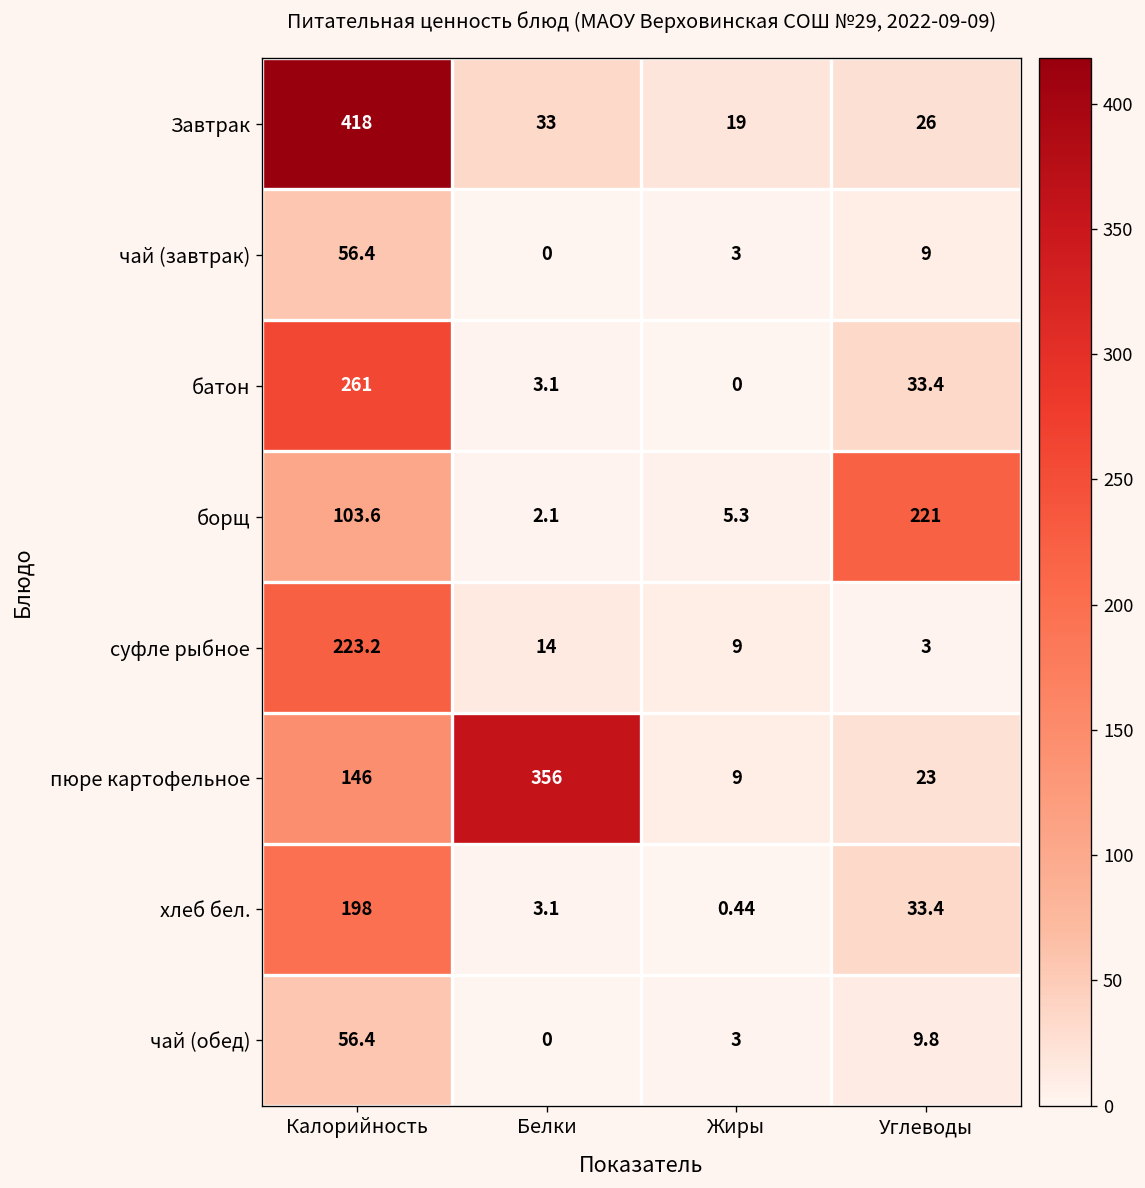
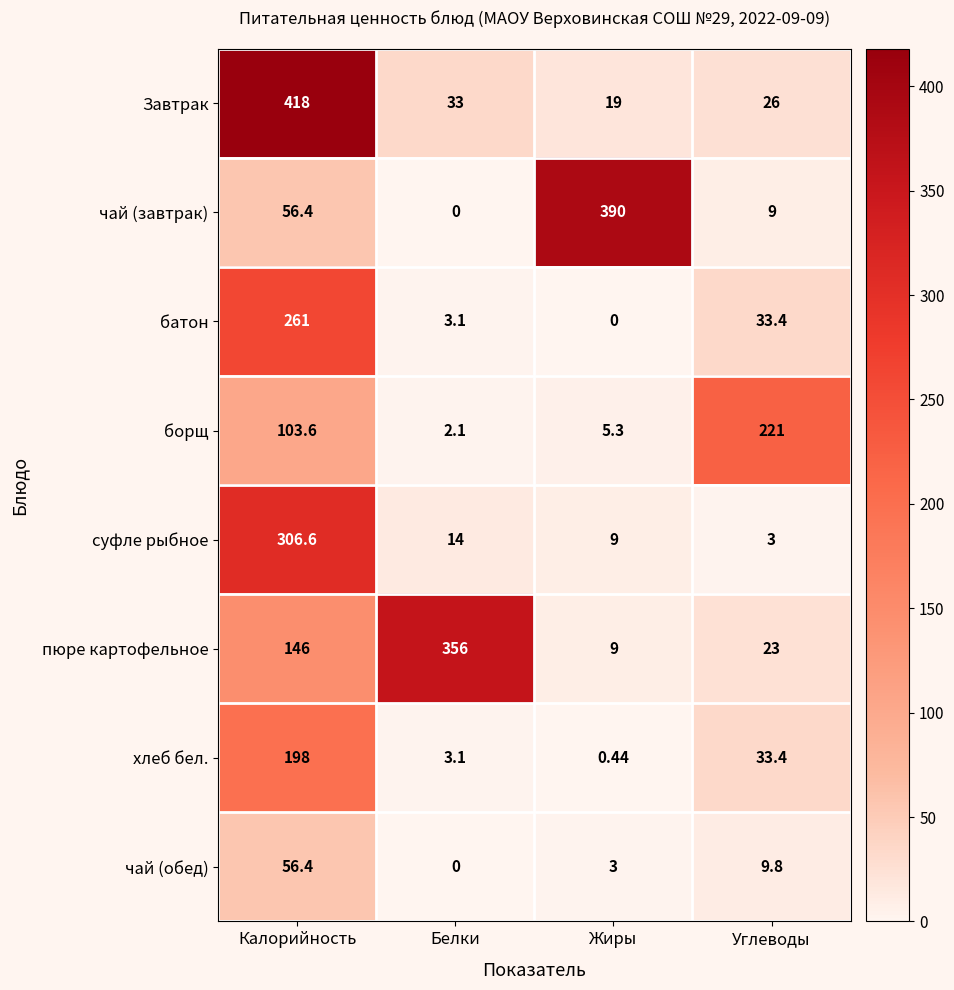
  {
    "Завтрак": {
      "Калорийность": 418,
      "Белки": 33,
      "Жиры": 19,
      "Углеводы": 26
    },
    "чай (завтрак)": {
      "Калорийность": 56.4,
      "Белки": 0,
-     "Жиры": 3,
+     "Жиры": 390,
      "Углеводы": 9
    },
    "батон": {
      "Калорийность": 261,
      "Белки": 3.1,
      "Жиры": 0,
      "Углеводы": 33.4
    },
    "борщ": {
      "Калорийность": 103.6,
      "Белки": 2.1,
      "Жиры": 5.3,
      "Углеводы": 221
    },
    "суфле рыбное": {
-     "Калорийность": 223.2,
+     "Калорийность": 306.6,
      "Белки": 14,
      "Жиры": 9,
      "Углеводы": 3
    },
    "пюре картофельное": {
      "Калорийность": 146,
      "Белки": 356,
      "Жиры": 9,
      "Углеводы": 23
    },
    "хлеб бел.": {
      "Калорийность": 198,
      "Белки": 3.1,
      "Жиры": 0.44,
      "Углеводы": 33.4
    },
    "чай (обед)": {
      "Калорийность": 56.4,
      "Белки": 0,
      "Жиры": 3,
      "Углеводы": 9.8
    }
  }
